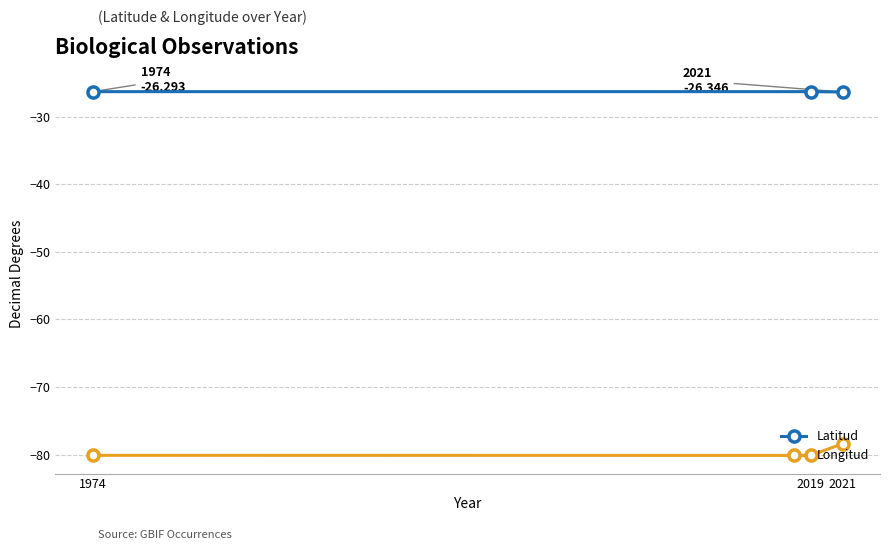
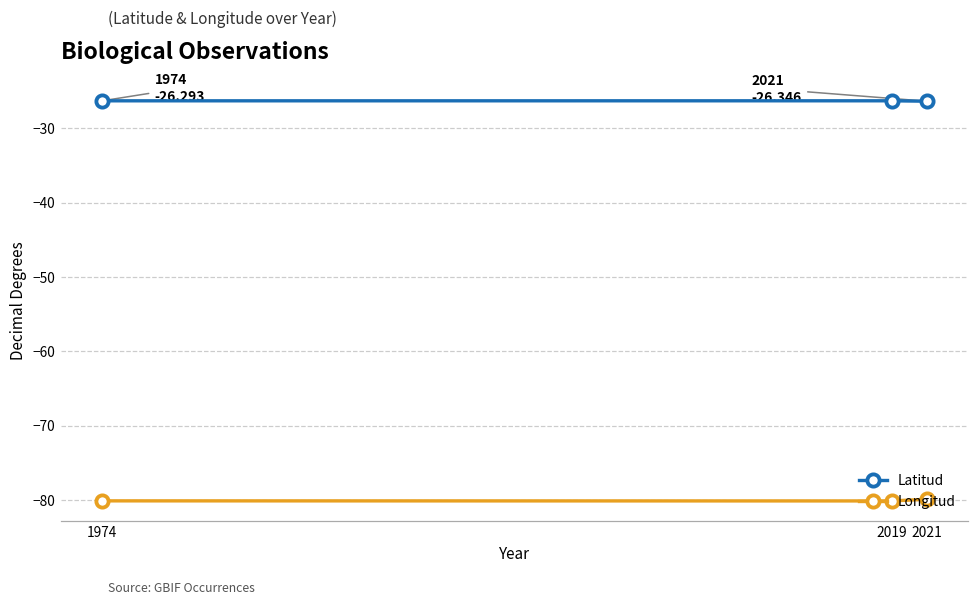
  {
    "Latitud": {
      "1974": -26.293
    },
    "Longitud": {
      "1974": -80,
      "2019": -80,
-     "2021": -78
+     "2021": -80
    }
  }
